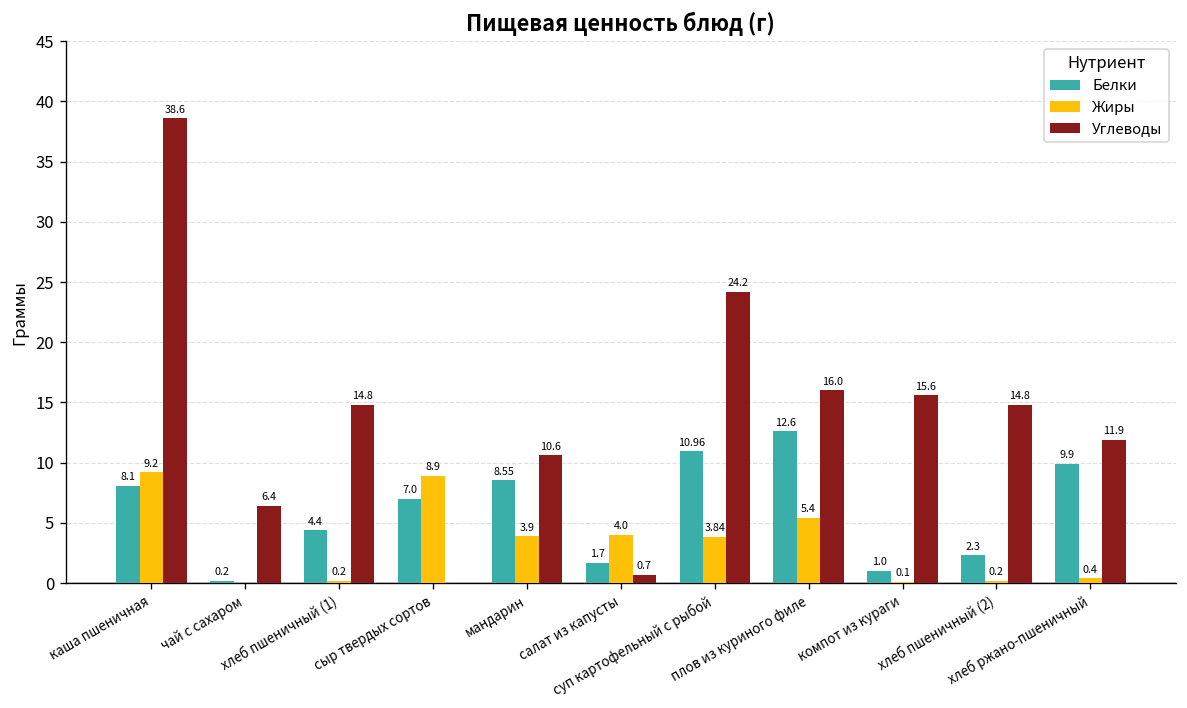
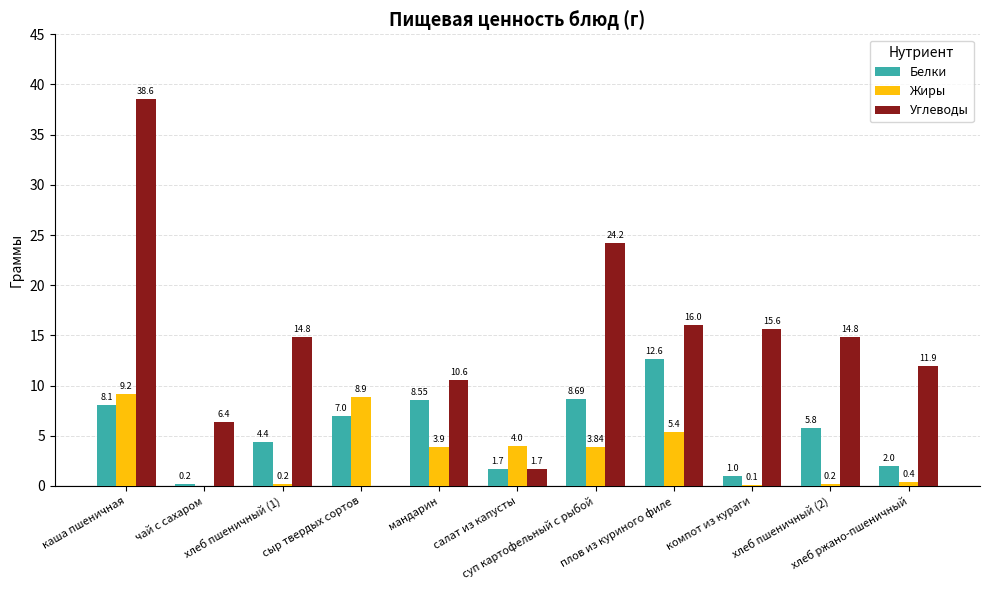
  {
    "Белки": {
      "каша пшеничная": 8.1,
      "чай с сахаром": 0.2,
      "хлеб пшеничный (1)": 4.4,
      "сыр твердых сортов": 7.0,
      "мандарин": 8.55,
      "салат из капусты": 1.7,
-     "суп картофельный с рыбой": 10.96,
+     "суп картофельный с рыбой": 8.69,
      "плов из куриного филе": 12.6,
      "компот из кураги": 1.0,
-     "хлеб пшеничный (2)": 2.3,
-     "хлеб ржано-пшеничный": 9.9
+     "хлеб пшеничный (2)": 5.8,
+     "хлеб ржано-пшеничный": 2.0
    },
    "Жиры": {
      "каша пшеничная": 9.2,
      "хлеб пшеничный (1)": 0.2,
      "сыр твердых сортов": 8.9,
      "мандарин": 3.9,
      "салат из капусты": 4.0,
      "суп картофельный с рыбой": 3.84,
      "плов из куриного филе": 5.4,
      "компот из кураги": 0.1,
      "хлеб пшеничный (2)": 0.2,
      "хлеб ржано-пшеничный": 0.4
    },
    "Углеводы": {
      "каша пшеничная": 38.6,
      "чай с сахаром": 6.4,
      "хлеб пшеничный (1)": 14.8,
      "мандарин": 10.6,
-     "салат из капусты": 0.7,
+     "салат из капусты": 1.7,
      "суп картофельный с рыбой": 24.2,
      "плов из куриного филе": 16.0,
      "компот из кураги": 15.6,
      "хлеб пшеничный (2)": 14.8,
      "хлеб ржано-пшеничный": 11.9
    }
  }
